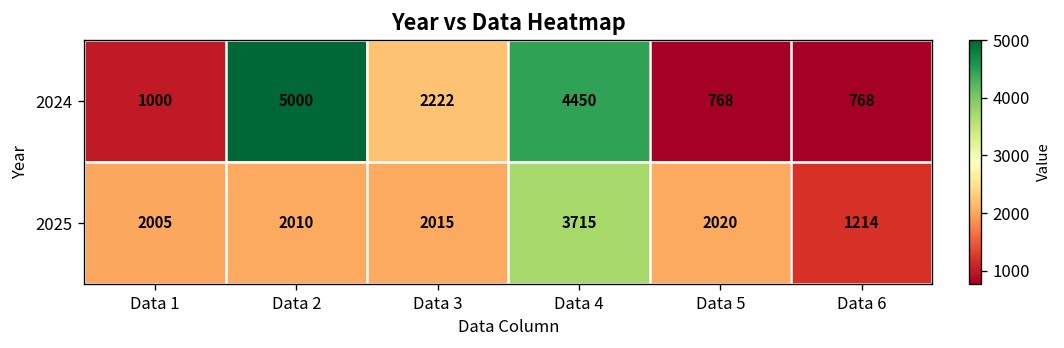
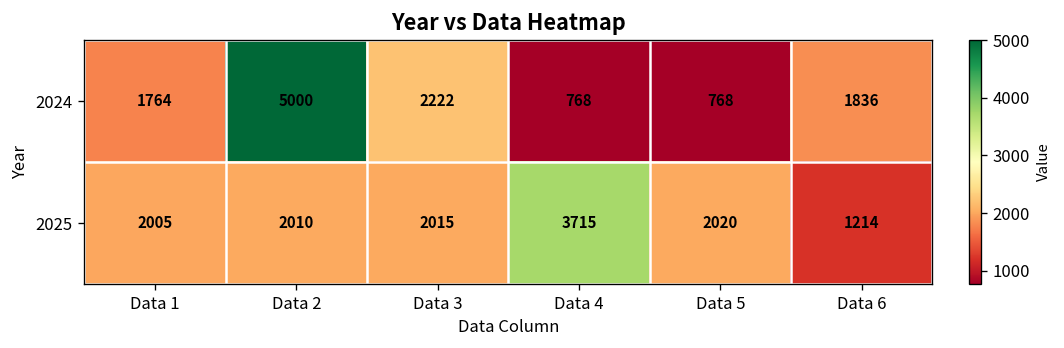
  {
    "2024": {
-     "Data 1": 1000,
+     "Data 1": 1764,
      "Data 2": 5000,
      "Data 3": 2222,
-     "Data 4": 4450,
+     "Data 4": 768,
      "Data 5": 768,
-     "Data 6": 768
+     "Data 6": 1836
    },
    "2025": {
      "Data 1": 2005,
      "Data 2": 2010,
      "Data 3": 2015,
      "Data 4": 3715,
      "Data 5": 2020,
      "Data 6": 1214
    }
  }
